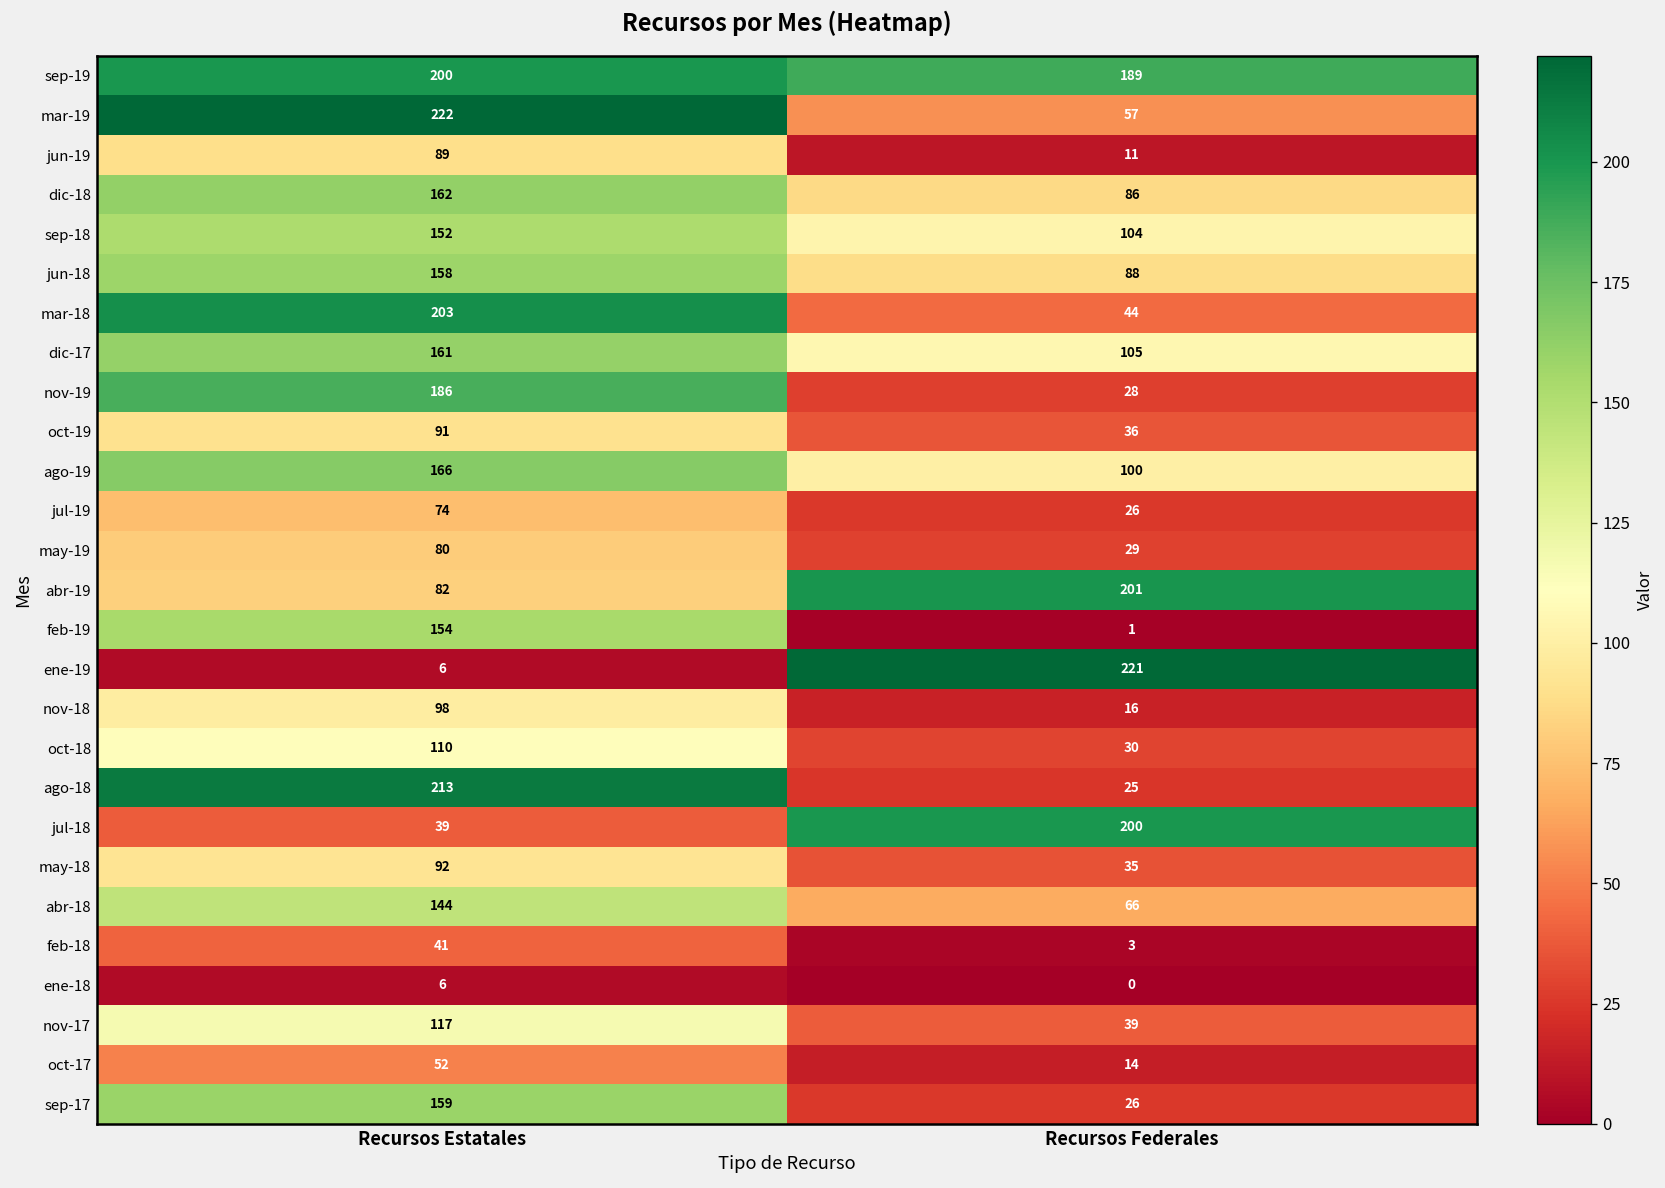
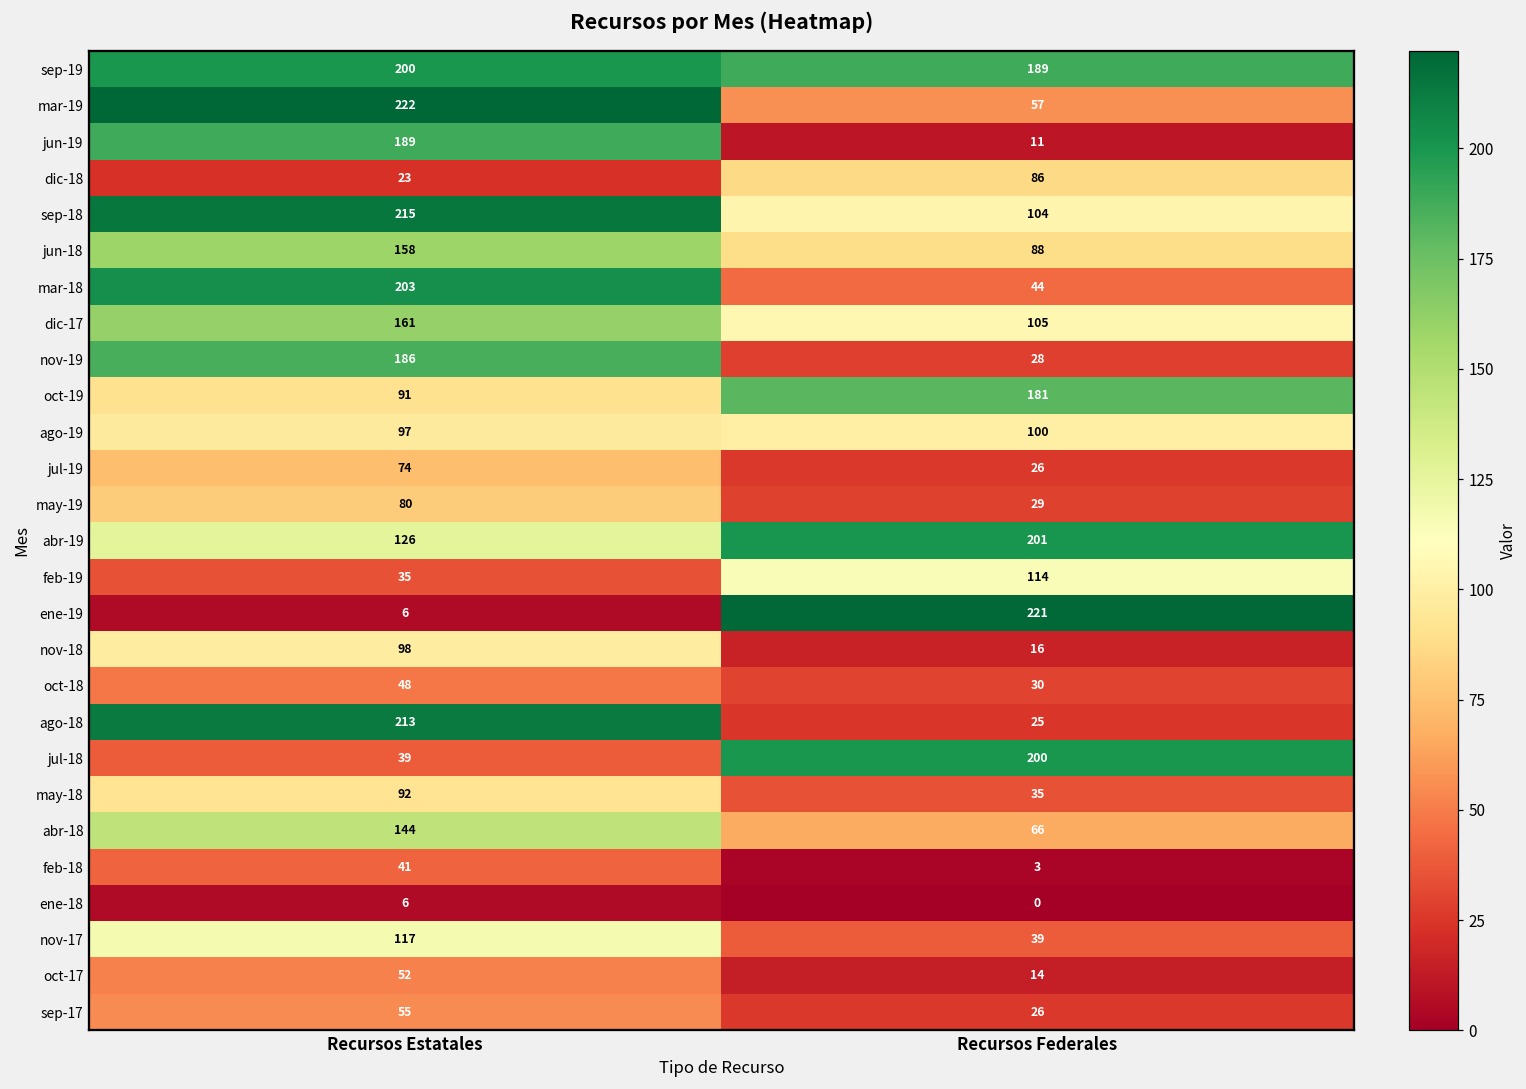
  {
    "sep-19": {
      "Recursos Estatales": 200,
      "Recursos Federales": 189
    },
    "mar-19": {
      "Recursos Estatales": 222,
      "Recursos Federales": 57
    },
    "jun-19": {
-     "Recursos Estatales": 89,
+     "Recursos Estatales": 189,
      "Recursos Federales": 11
    },
    "dic-18": {
-     "Recursos Estatales": 162,
+     "Recursos Estatales": 23,
      "Recursos Federales": 86
    },
    "sep-18": {
-     "Recursos Estatales": 152,
+     "Recursos Estatales": 215,
      "Recursos Federales": 104
    },
    "jun-18": {
      "Recursos Estatales": 158,
      "Recursos Federales": 88
    },
    "mar-18": {
      "Recursos Estatales": 203,
      "Recursos Federales": 44
    },
    "dic-17": {
      "Recursos Estatales": 161,
      "Recursos Federales": 105
    },
    "nov-19": {
      "Recursos Estatales": 186,
      "Recursos Federales": 28
    },
    "oct-19": {
      "Recursos Estatales": 91,
-     "Recursos Federales": 36
+     "Recursos Federales": 181
    },
    "ago-19": {
-     "Recursos Estatales": 166,
+     "Recursos Estatales": 97,
      "Recursos Federales": 100
    },
    "jul-19": {
      "Recursos Estatales": 74,
      "Recursos Federales": 26
    },
    "may-19": {
      "Recursos Estatales": 80,
      "Recursos Federales": 29
    },
    "abr-19": {
-     "Recursos Estatales": 82,
+     "Recursos Estatales": 126,
      "Recursos Federales": 201
    },
    "feb-19": {
-     "Recursos Estatales": 154,
-     "Recursos Federales": 1
+     "Recursos Estatales": 35,
+     "Recursos Federales": 114
    },
    "ene-19": {
      "Recursos Estatales": 6,
      "Recursos Federales": 221
    },
    "nov-18": {
      "Recursos Estatales": 98,
      "Recursos Federales": 16
    },
    "oct-18": {
-     "Recursos Estatales": 110,
+     "Recursos Estatales": 48,
      "Recursos Federales": 30
    },
    "ago-18": {
      "Recursos Estatales": 213,
      "Recursos Federales": 25
    },
    "jul-18": {
      "Recursos Estatales": 39,
      "Recursos Federales": 200
    },
    "may-18": {
      "Recursos Estatales": 92,
      "Recursos Federales": 35
    },
    "abr-18": {
      "Recursos Estatales": 144,
      "Recursos Federales": 66
    },
    "feb-18": {
      "Recursos Estatales": 41,
      "Recursos Federales": 3
    },
    "ene-18": {
      "Recursos Estatales": 6,
      "Recursos Federales": 0
    },
    "nov-17": {
      "Recursos Estatales": 117,
      "Recursos Federales": 39
    },
    "oct-17": {
      "Recursos Estatales": 52,
      "Recursos Federales": 14
    },
    "sep-17": {
-     "Recursos Estatales": 159,
+     "Recursos Estatales": 55,
      "Recursos Federales": 26
    }
  }
